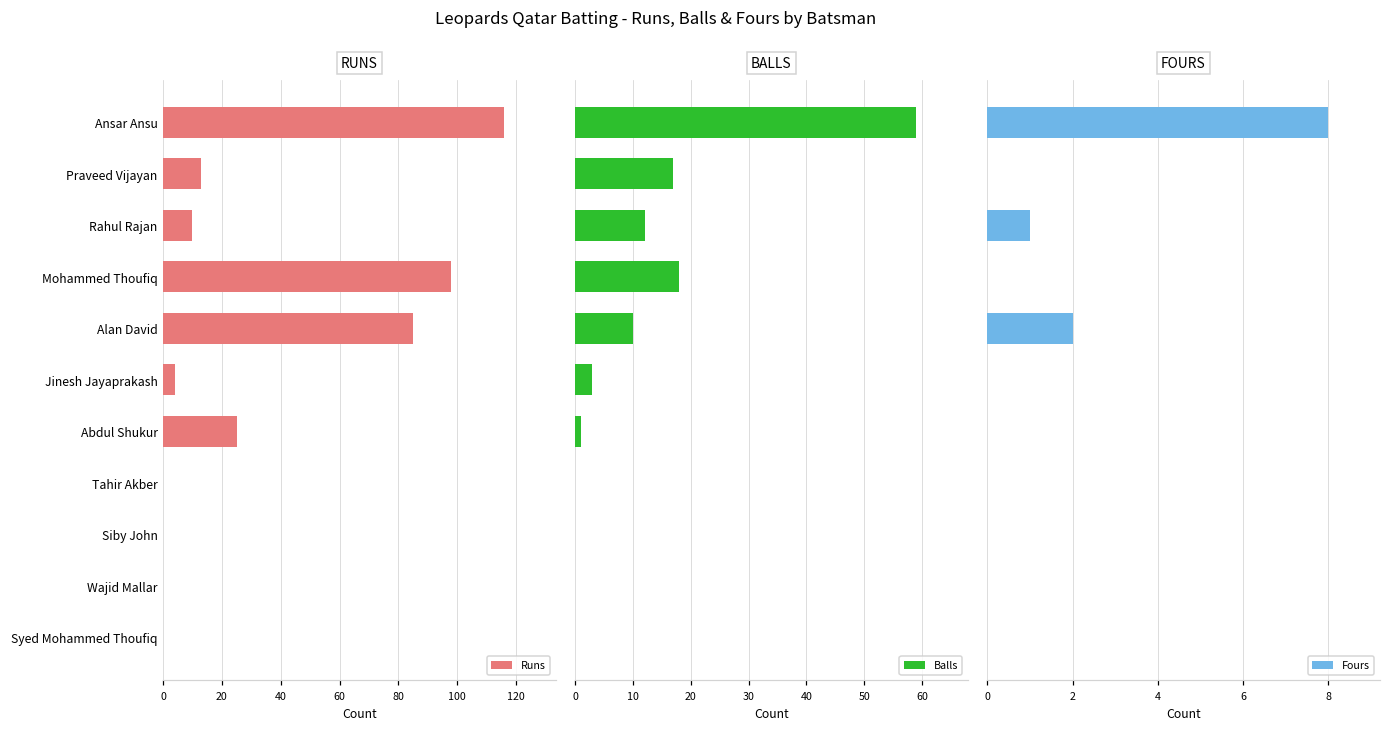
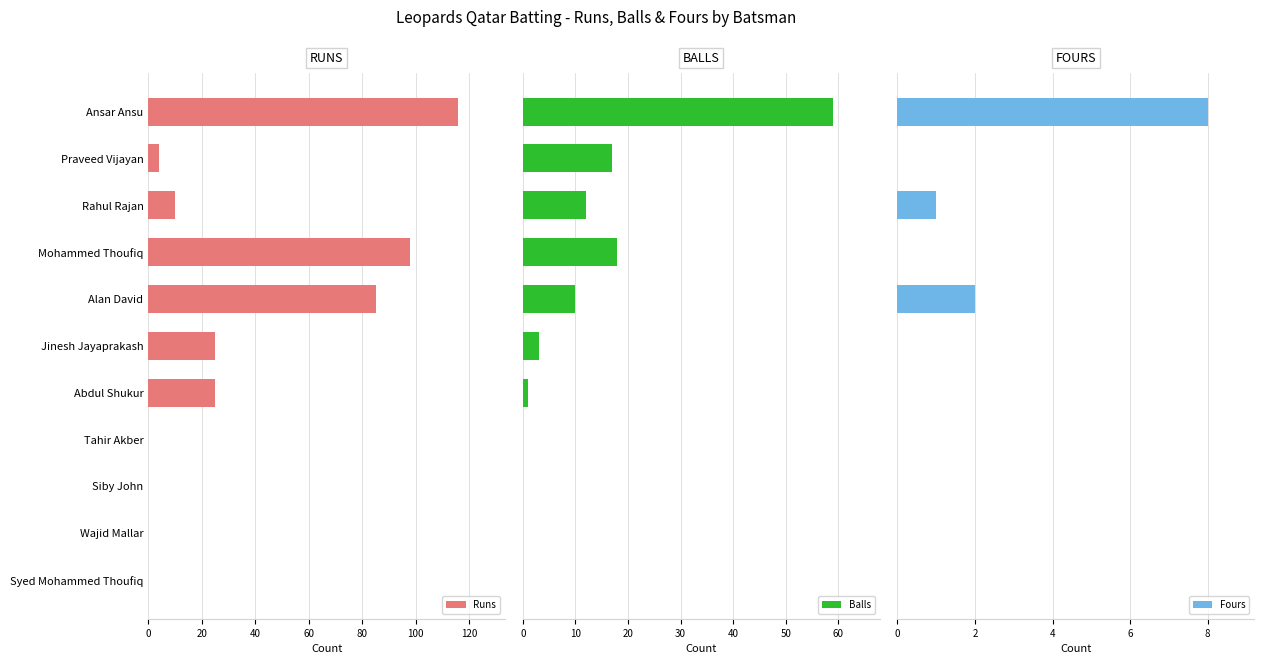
  {
    "RUNS": {
      "Ansar Ansu": 116,
-     "Praveed Vijayan": 13,
+     "Praveed Vijayan": 4,
      "Rahul Rajan": 10,
      "Mohammed Thoufiq": 98,
      "Alan David": 85,
-     "Jinesh Jayaprakash": 4,
+     "Jinesh Jayaprakash": 25,
      "Abdul Shukur": 25,
      "Tahir Akber": 0,
      "Siby John": 0,
      "Wajid Mallar": 0,
      "Syed Mohammed Thoufiq": 0
    }
  }
